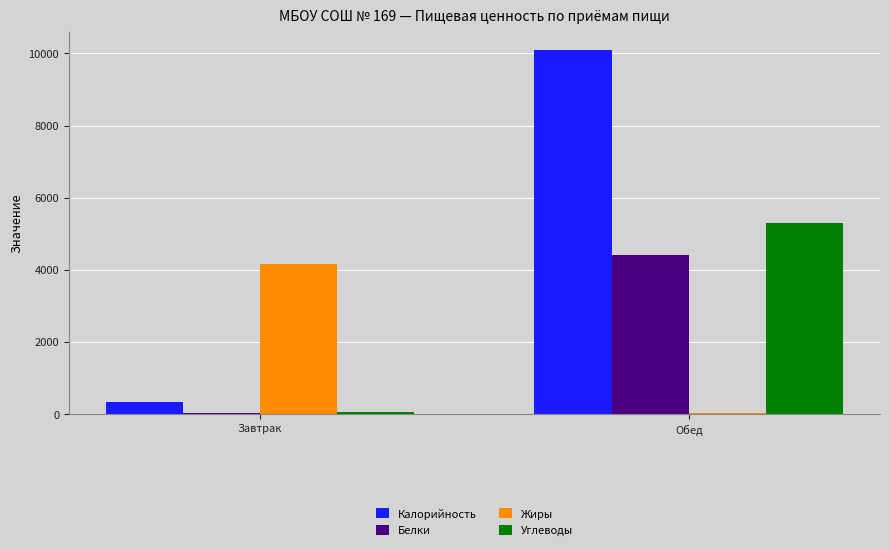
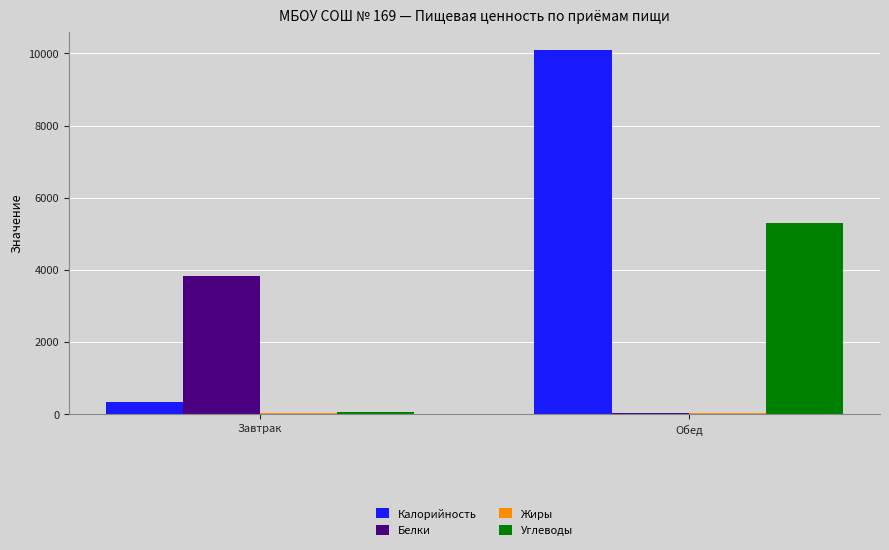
  {
    "Калорийность": {
      "Завтрак": 300,
      "Обед": 10100
    },
    "Белки": {
-     "Завтрак": 0,
-     "Обед": 4400
+     "Завтрак": 3800,
+     "Обед": 0
    },
    "Жиры": {
-     "Завтрак": 4200
+     "Завтрак": 0
    },
    "Углеводы": {
      "Обед": 5300
    }
  }
